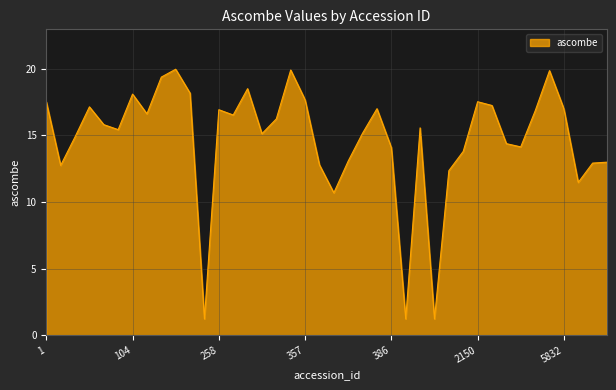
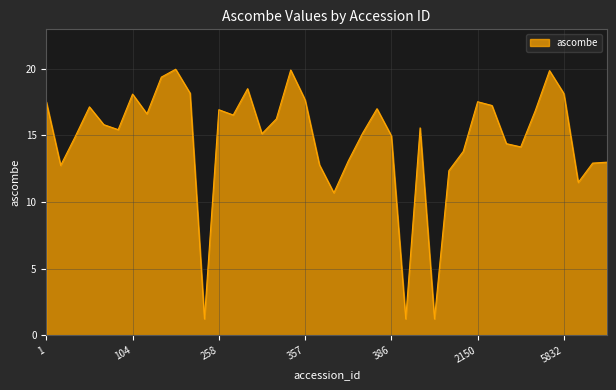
  {
    "104": 18.1,
    "258": 16.9,
    "357": 17.7,
-   "386": 14.1,
+   "386": 15.0,
    "2150": 17.5,
-   "5832": 17.0
+   "5832": 18.1
  }
